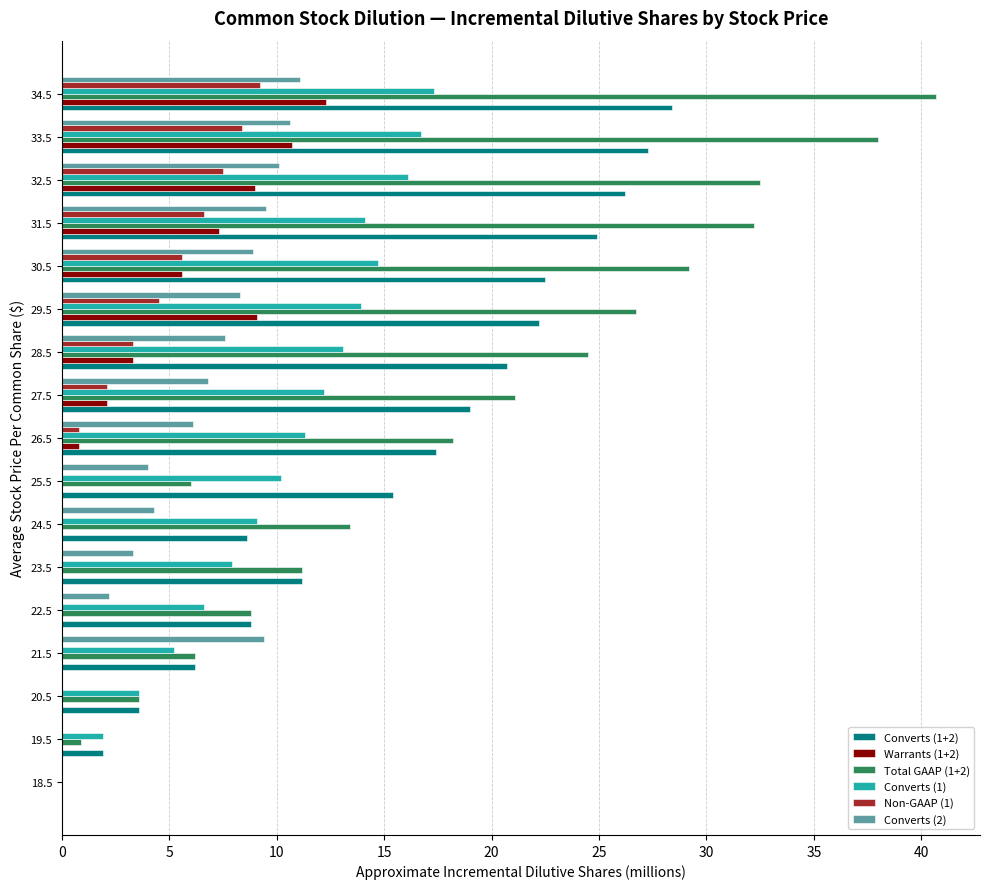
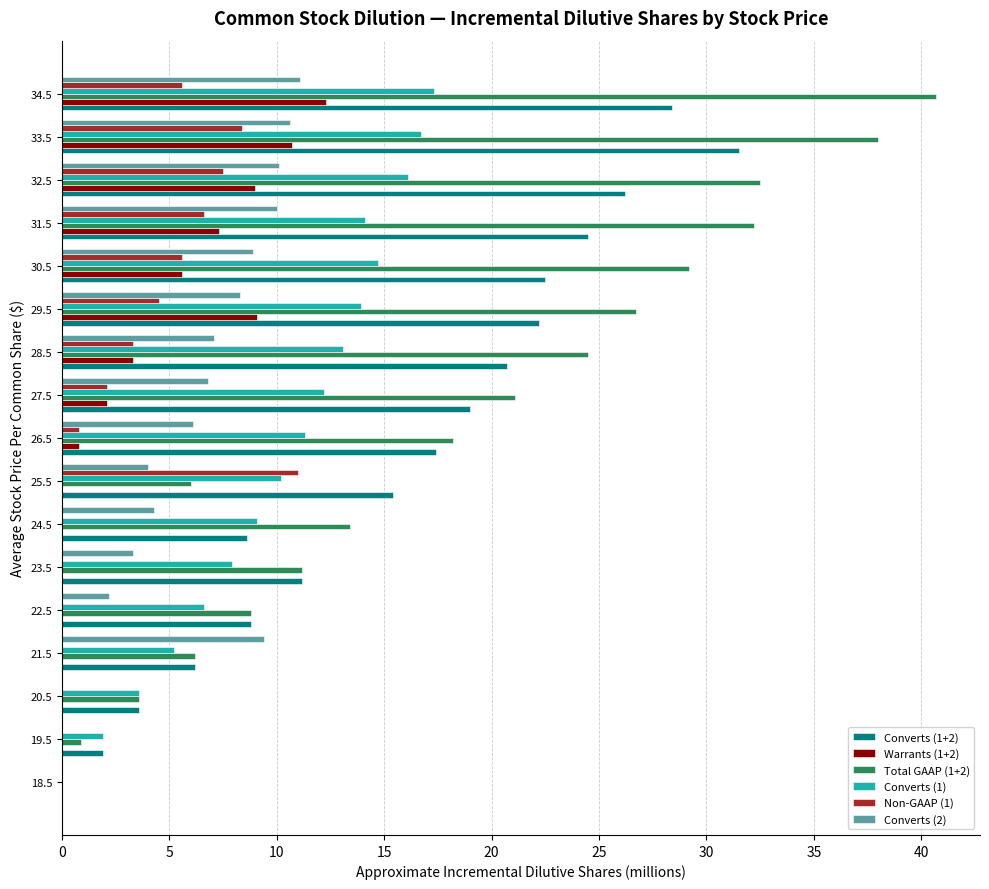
  {
    "Converts (1+2)": {
      "34.5": 28.4,
-     "33.5": 27.3,
+     "33.5": 31.5,
      "32.5": 26.2,
-     "31.5": 24.9,
+     "31.5": 24.5,
      "30.5": 22.5,
      "29.5": 22.2,
      "28.5": 20.7,
      "27.5": 19.0,
      "26.5": 17.4,
      "25.5": 15.4,
      "24.5": 8.6,
      "23.5": 11.2,
      "22.5": 8.8,
      "21.5": 6.2,
      "20.5": 3.6,
      "19.5": 1.9,
      "18.5": 0.0
    },
    "Warrants (1+2)": {
      "34.5": 12.3,
      "33.5": 10.7,
      "32.5": 9.0,
      "31.5": 7.3,
      "30.5": 5.6,
      "29.5": 9.1,
      "28.5": 3.3,
      "27.5": 2.1,
      "26.5": 0.8,
      "25.5": 0.0,
      "24.5": 0.0,
      "23.5": 0.0,
      "22.5": 0.0,
      "21.5": 0.0,
      "20.5": 0.0,
      "19.5": 0.0,
      "18.5": 0.0
    },
    "Total GAAP (1+2)": {
      "34.5": 40.7,
      "33.5": 38.0,
      "32.5": 32.5,
      "31.5": 32.2,
      "30.5": 29.2,
      "29.5": 26.7,
      "28.5": 24.5,
      "27.5": 21.1,
      "26.5": 18.2,
      "25.5": 6.0,
      "24.5": 13.4,
      "23.5": 11.2,
      "22.5": 8.8,
      "21.5": 6.2,
      "20.5": 3.6,
      "19.5": 0.9,
      "18.5": 0.0
    },
    "Converts (1)": {
      "34.5": 17.3,
      "33.5": 16.7,
      "32.5": 16.1,
      "31.5": 14.1,
      "30.5": 14.7,
      "29.5": 13.9,
      "28.5": 13.1,
      "27.5": 12.2,
      "26.5": 11.3,
      "25.5": 10.2,
      "24.5": 9.1,
      "23.5": 7.9,
      "22.5": 6.6,
      "21.5": 5.2,
      "20.5": 3.6,
      "19.5": 1.9,
      "18.5": 0.0
    },
    "Non-GAAP (1)": {
-     "34.5": 9.2,
+     "34.5": 5.6,
      "33.5": 8.4,
      "32.5": 7.5,
      "31.5": 6.6,
      "30.5": 5.6,
      "29.5": 4.5,
      "28.5": 3.3,
      "27.5": 2.1,
      "26.5": 0.8,
-     "25.5": 0,
+     "25.5": 11,
      "24.5": 0.0,
      "23.5": 0.0,
      "22.5": 0.0,
      "21.5": 0.0,
      "20.5": 0.0,
      "19.5": 0.0,
      "18.5": 0.0
    },
    "Converts (2)": {
      "34.5": 11.1,
      "33.5": 10.6,
      "32.5": 10.1,
-     "31.5": 9.5,
+     "31.5": 10.0,
      "30.5": 8.9,
      "29.5": 8.3,
-     "28.5": 7.6,
+     "28.5": 7.1,
      "27.5": 6.8,
      "26.5": 6.1,
      "25.5": 4.0,
      "24.5": 4.3,
      "23.5": 3.3,
      "22.5": 2.2,
      "21.5": 9.4,
      "20.5": 0.0,
      "19.5": 0.0,
      "18.5": 0.0
    }
  }
